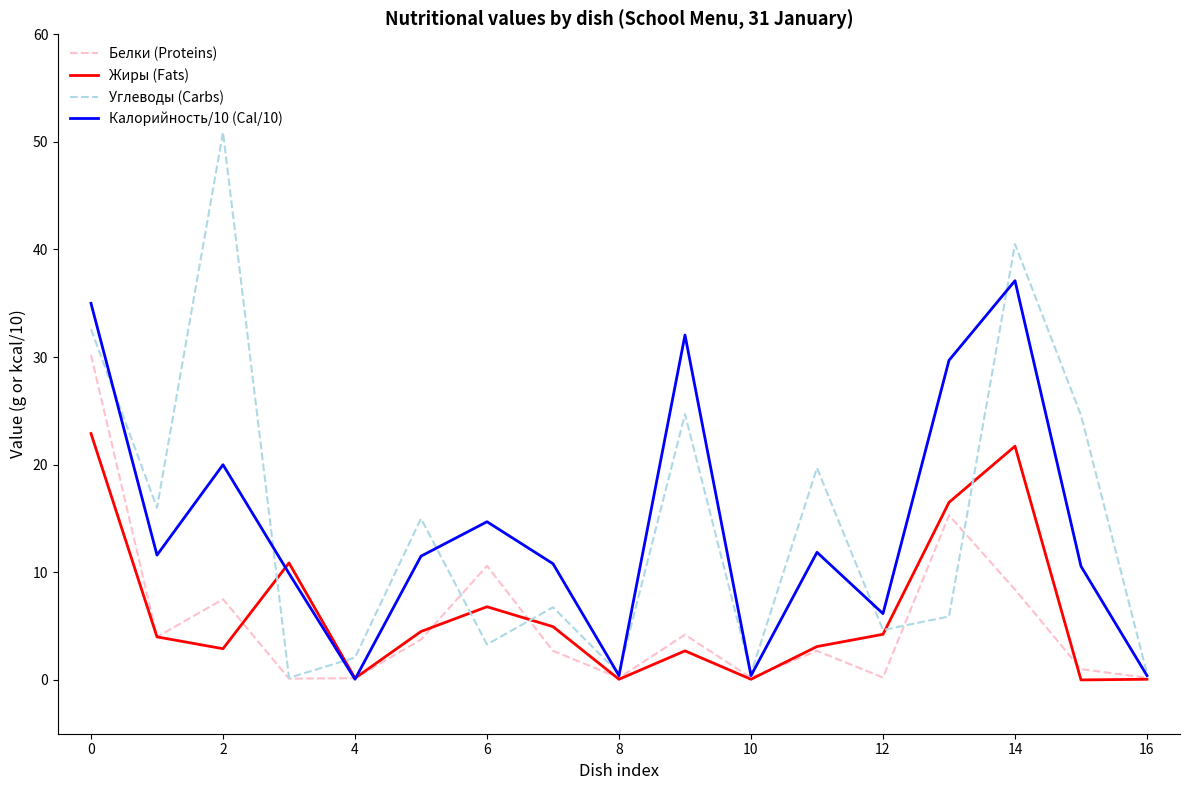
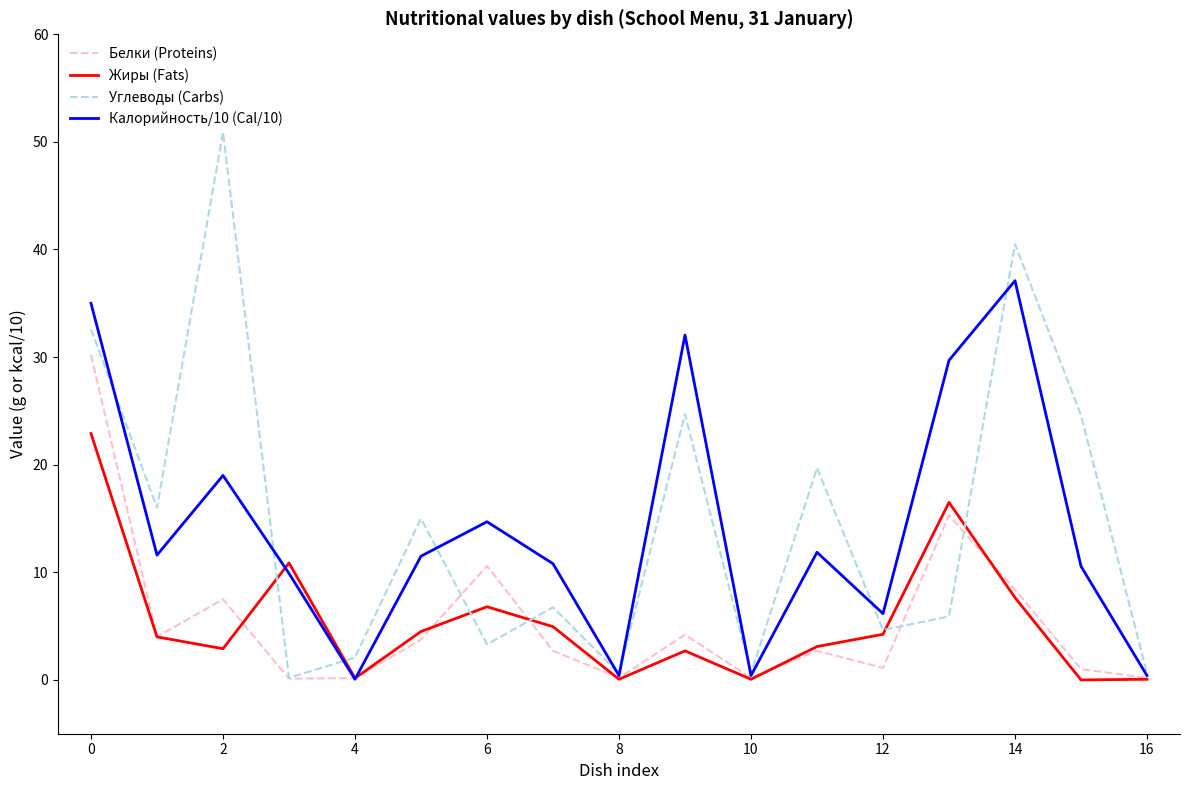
  {
    "Белки (Proteins)": {
      "0": 30.2,
      "2": 7.5,
      "6": 10.6,
-     "12": 0.2,
+     "12": 1.1,
      "14": 8.4
    },
    "Жиры (Fats)": {
      "0": 22.9,
      "2": 2.9,
      "6": 6.8,
      "12": 4.2,
-     "14": 21.7
+     "14": 7.7
    },
    "Углеводы (Carbs)": {
      "0": 32.6,
      "2": 50.9,
      "4": 2.1,
      "6": 3.3,
      "12": 4.6,
      "14": 40.5
    },
    "Калорийность/10 (Cal/10)": {
      "0": 35,
-     "2": 20,
+     "2": 19,
      "6": 14.7,
      "12": 6,
      "14": 37
    }
  }
